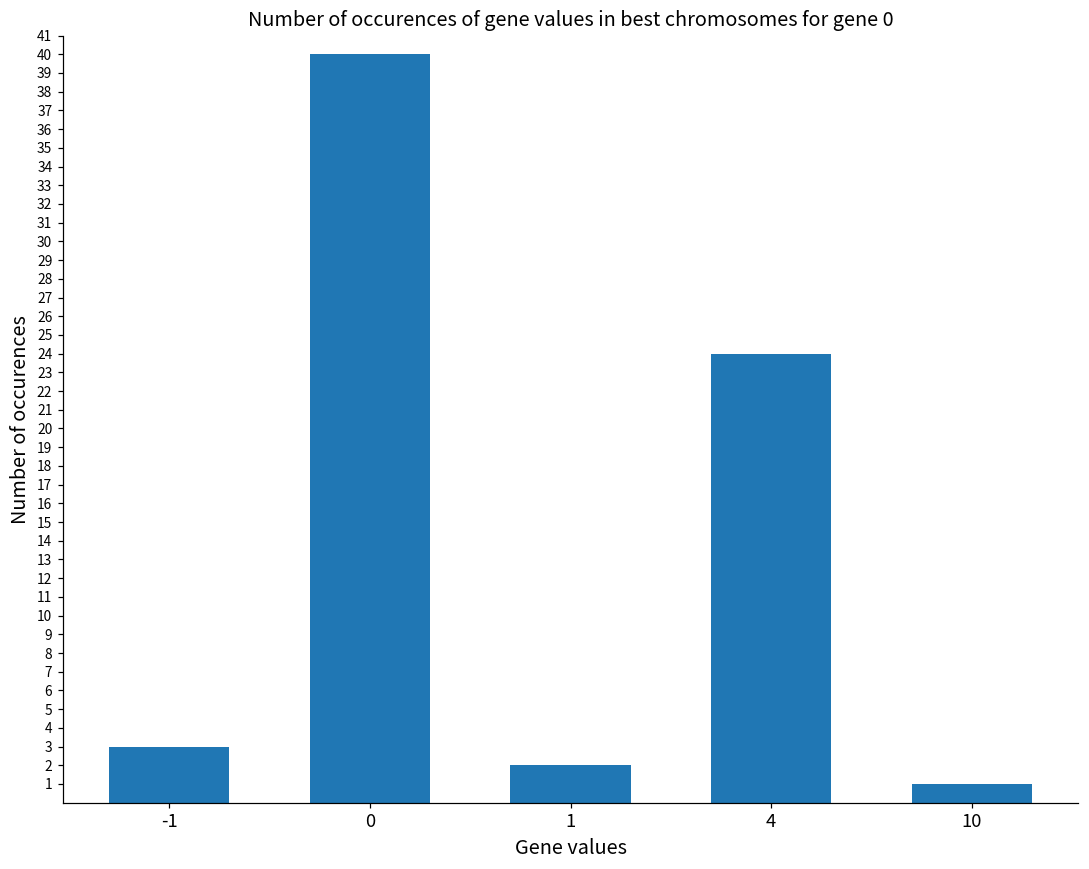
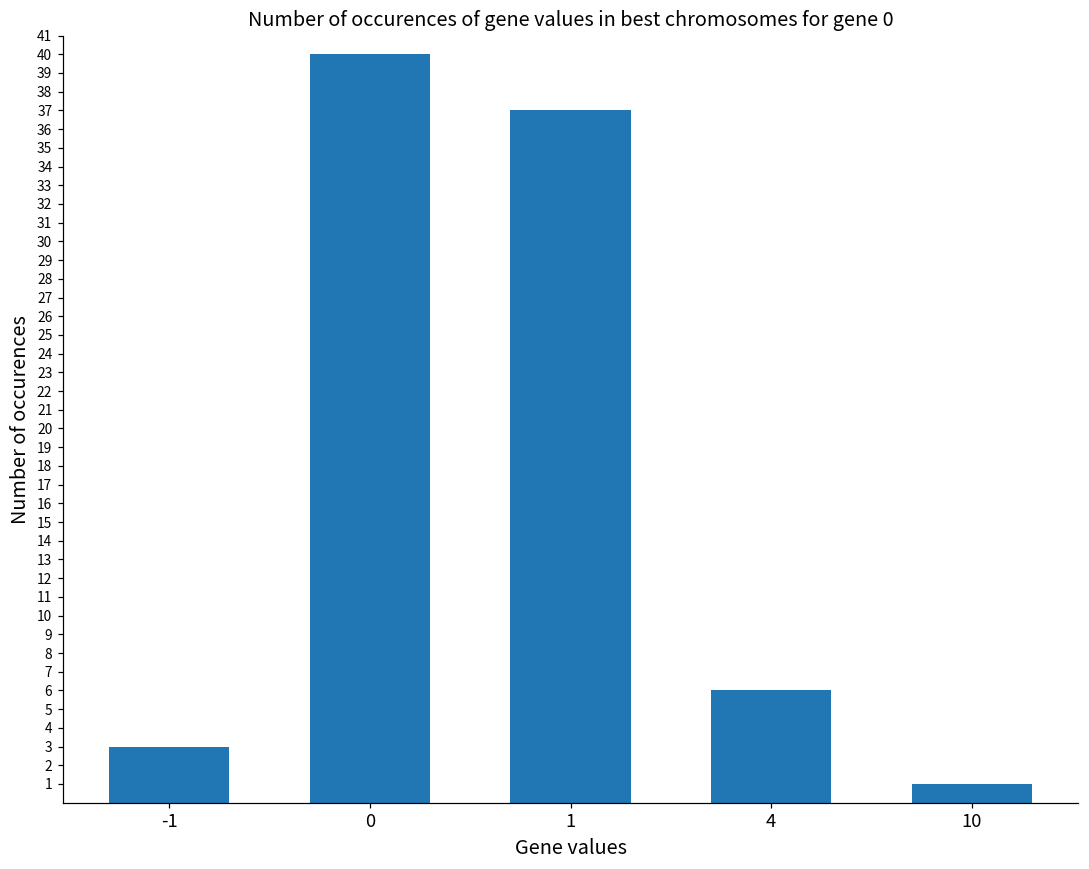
  {
    "-1": 3,
    "0": 40,
-   "1": 2,
-   "4": 24,
+   "1": 37,
+   "4": 6,
    "10": 1
  }
